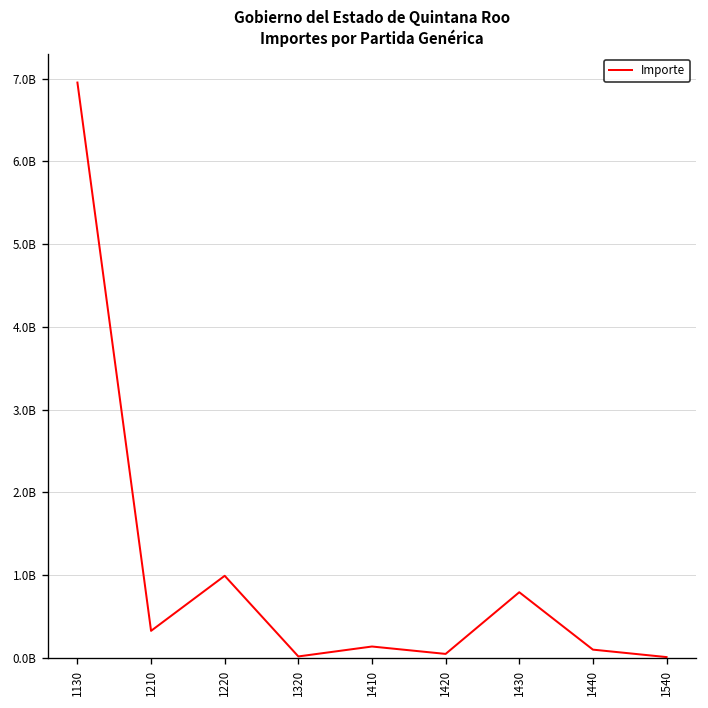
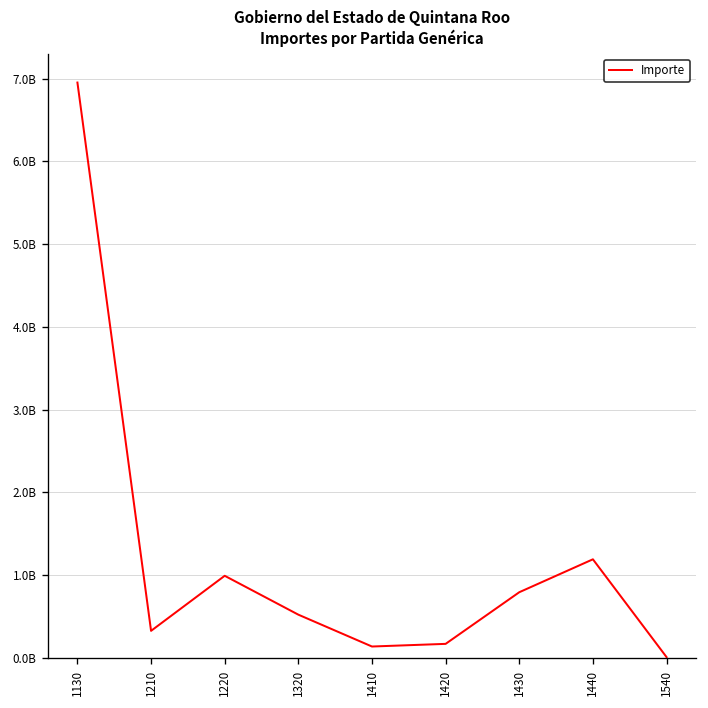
  {
    "1130": 7000000000,
    "1210": 300000000,
    "1220": 1000000000,
-   "1320": 0,
+   "1320": 500000000,
    "1410": 100000000,
-   "1420": 0,
+   "1420": 200000000,
    "1430": 800000000,
-   "1440": 100000000,
+   "1440": 1200000000,
    "1540": 0
  }
